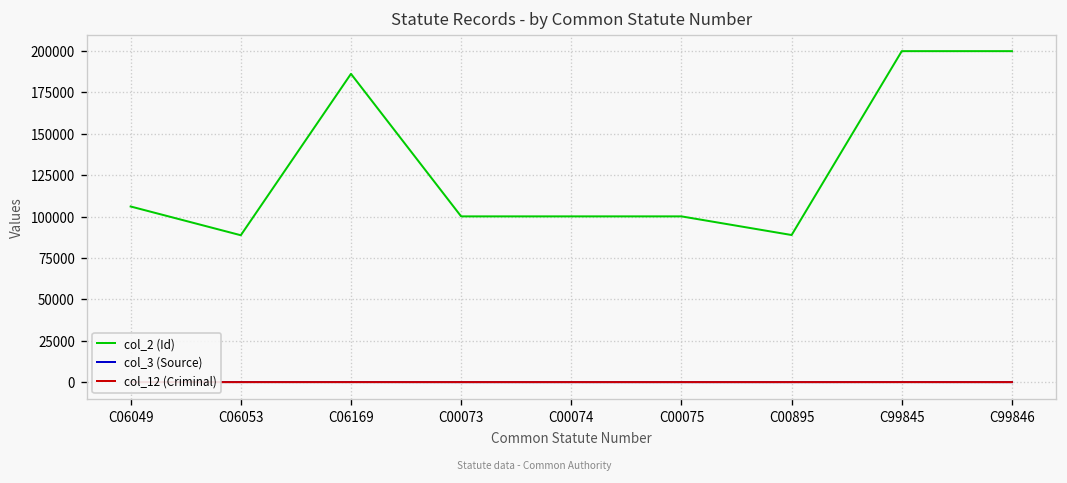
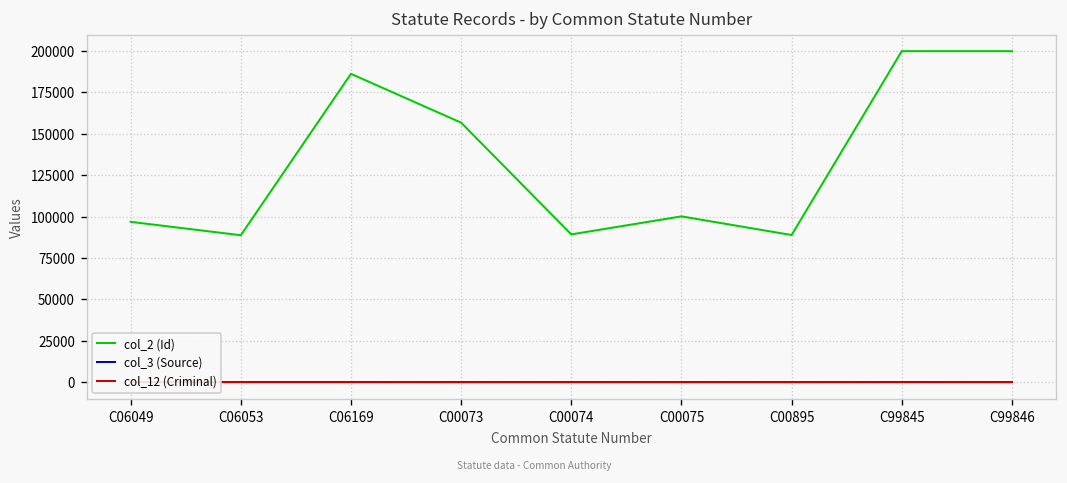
  {
    "col_2 (Id)": {
-     "C06049": 106000,
+     "C06049": 97000,
      "C06053": 89000,
      "C06169": 186000,
-     "C00073": 100000,
-     "C00074": 100000,
+     "C00073": 157000,
+     "C00074": 89000,
      "C00075": 100000,
      "C00895": 89000,
      "C99845": 200000,
      "C99846": 200000
    },
    "col_12 (Criminal)": {
      "C06053": 0,
      "C06169": 0,
      "C00073": 0,
      "C00074": 0,
      "C00075": 0,
      "C00895": 0,
      "C99845": 0,
      "C99846": 0
    }
  }
